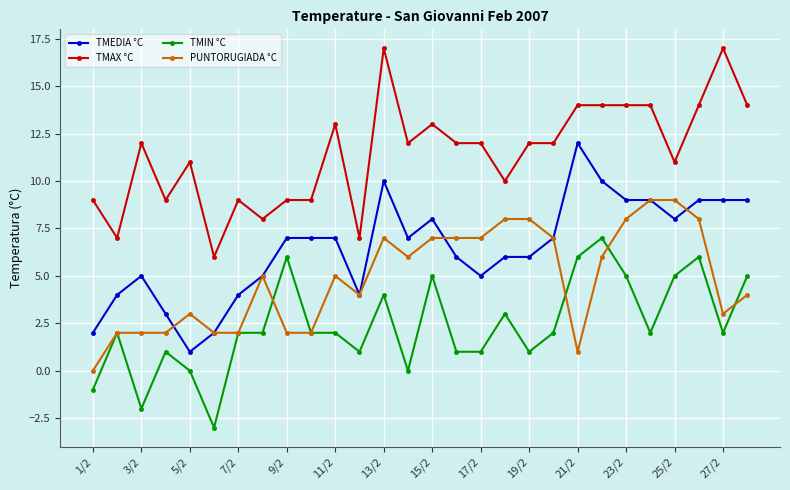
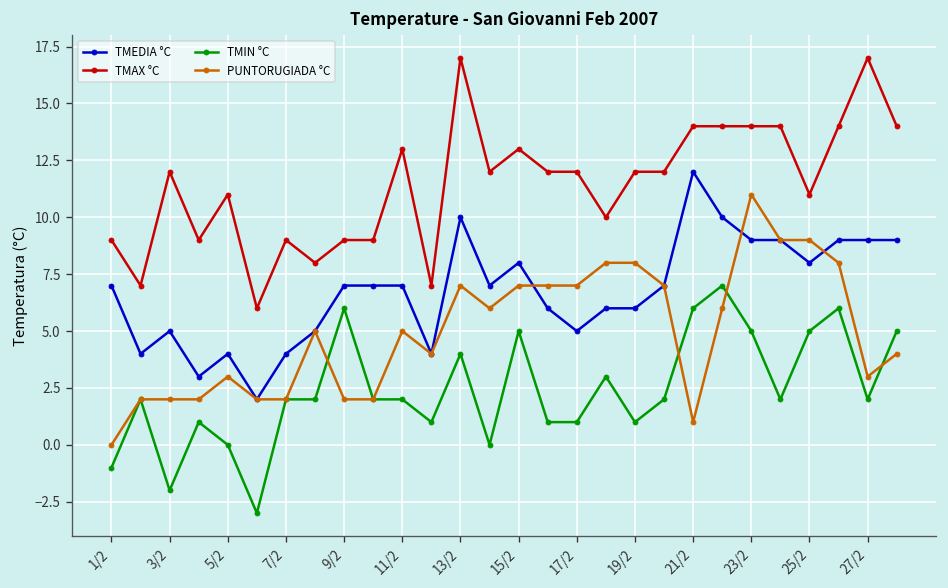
  {
    "TMEDIA °C": {
-     "1/2": 2,
+     "1/2": 7,
      "3/2": 5,
-     "5/2": 1,
+     "5/2": 4,
      "7/2": 4,
      "9/2": 7,
      "11/2": 7,
      "13/2": 10,
      "15/2": 8,
      "17/2": 5,
      "19/2": 6,
      "21/2": 12,
      "23/2": 9,
      "25/2": 8,
      "27/2": 9
    },
    "TMAX °C": {
      "1/2": 9,
      "3/2": 12,
      "5/2": 11,
      "7/2": 9,
      "9/2": 9,
      "11/2": 13,
      "13/2": 17,
      "15/2": 13,
      "17/2": 12,
      "19/2": 12,
      "21/2": 14,
      "23/2": 14,
      "25/2": 11,
      "27/2": 17
    },
    "TMIN °C": {
      "1/2": -1,
      "3/2": -2,
      "5/2": 0,
      "9/2": 6,
      "11/2": 2,
      "13/2": 4,
      "15/2": 5,
      "17/2": 1,
      "19/2": 1,
      "21/2": 6,
      "23/2": 5,
      "25/2": 5,
      "27/2": 2
    },
    "PUNTORUGIADA °C": {
      "1/2": 0,
      "3/2": 2,
      "5/2": 3,
      "9/2": 2,
      "11/2": 5,
      "13/2": 7,
      "15/2": 7,
      "17/2": 7,
      "19/2": 8,
      "21/2": 1,
-     "23/2": 8,
+     "23/2": 11,
      "25/2": 9,
      "27/2": 3
    }
  }
